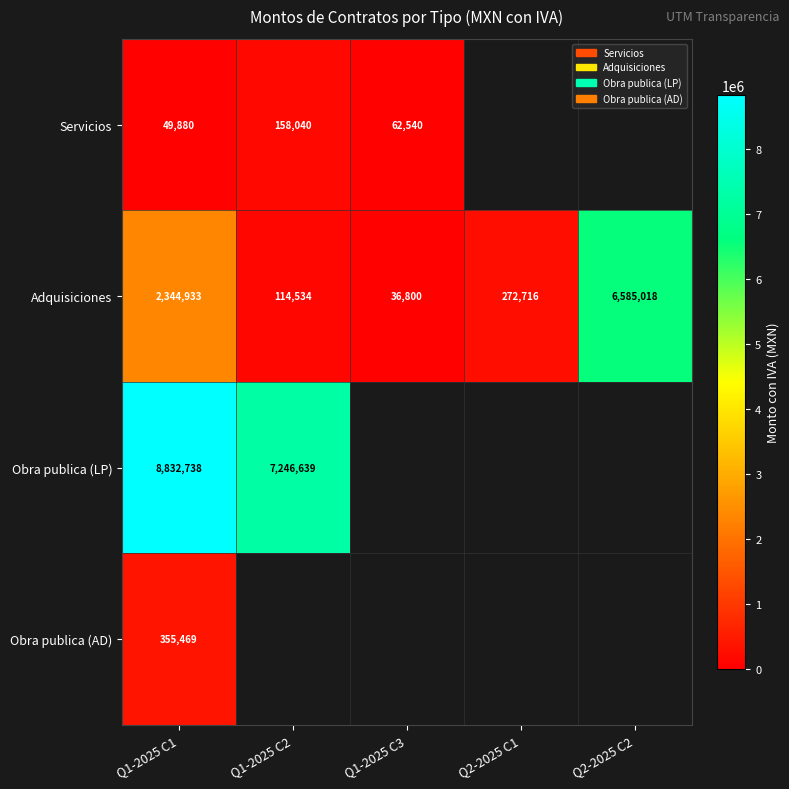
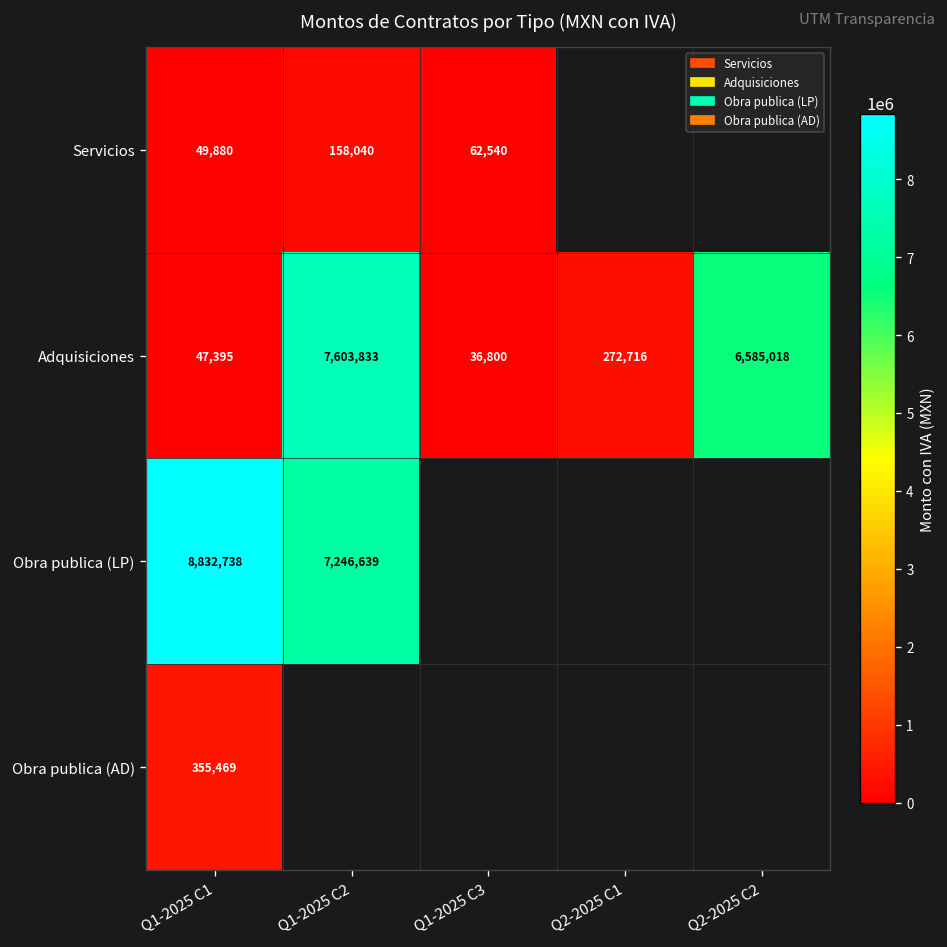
  {
    "Servicios": {
      "Q1-2025 C1": "49,880",
      "Q1-2025 C2": "158,040",
      "Q1-2025 C3": "62,540"
    },
    "Adquisiciones": {
-     "Q1-2025 C1": "2,344,933",
-     "Q1-2025 C2": "114,534",
+     "Q1-2025 C1": "47,395",
+     "Q1-2025 C2": "7,603,833",
      "Q1-2025 C3": "36,800",
      "Q2-2025 C1": "272,716",
      "Q2-2025 C2": "6,585,018"
    },
    "Obra publica (LP)": {
      "Q1-2025 C1": "8,832,738",
      "Q1-2025 C2": "7,246,639"
    },
    "Obra publica (AD)": {
      "Q1-2025 C1": "355,469"
    }
  }
